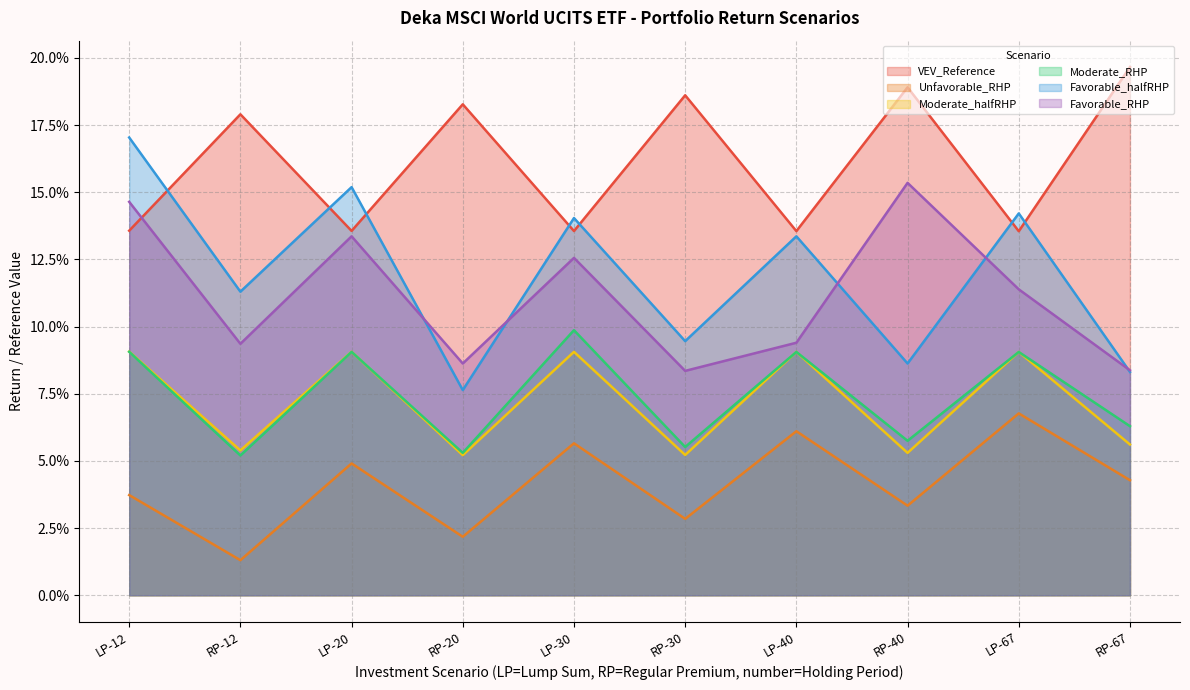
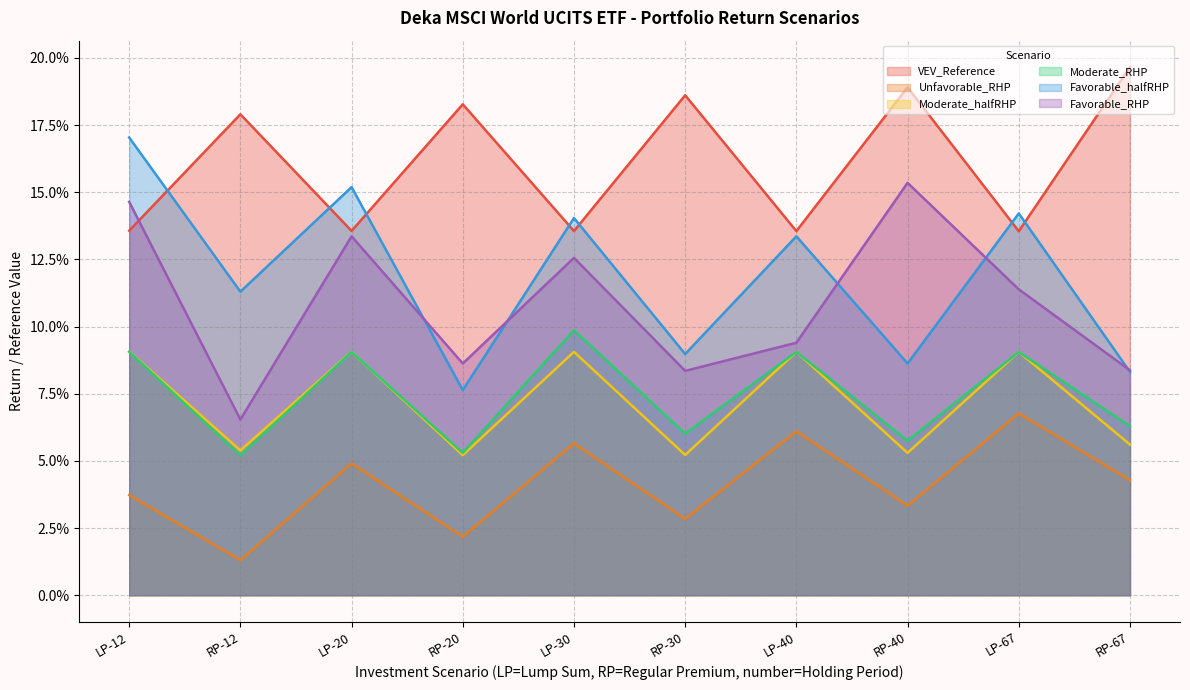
  {
    "Moderate_RHP": {
      "RP-12": "5.2%",
      "LP-30": "9.9%",
-     "RP-30": "5.5%",
+     "RP-30": "6.0%",
      "RP-40": "5.7%",
      "RP-67": "6.3%"
    },
    "Favorable_halfRHP": {
      "LP-12": "17.0%",
      "RP-12": "11.3%",
      "LP-20": "15.2%",
      "RP-20": "7.6%",
      "LP-30": "14.0%",
-     "RP-30": "9.5%",
+     "RP-30": "9.0%",
      "LP-40": "13.4%",
      "RP-40": "8.6%",
      "LP-67": "14.2%"
    },
    "Favorable_RHP": {
      "LP-12": "14.6%",
-     "RP-12": "9.4%",
+     "RP-12": "6.5%",
      "LP-20": "13.4%",
      "RP-20": "8.6%",
      "LP-30": "12.6%",
      "RP-30": "8.4%",
      "LP-40": "9.4%",
      "RP-40": "15.3%",
      "LP-67": "11.4%"
    }
  }
